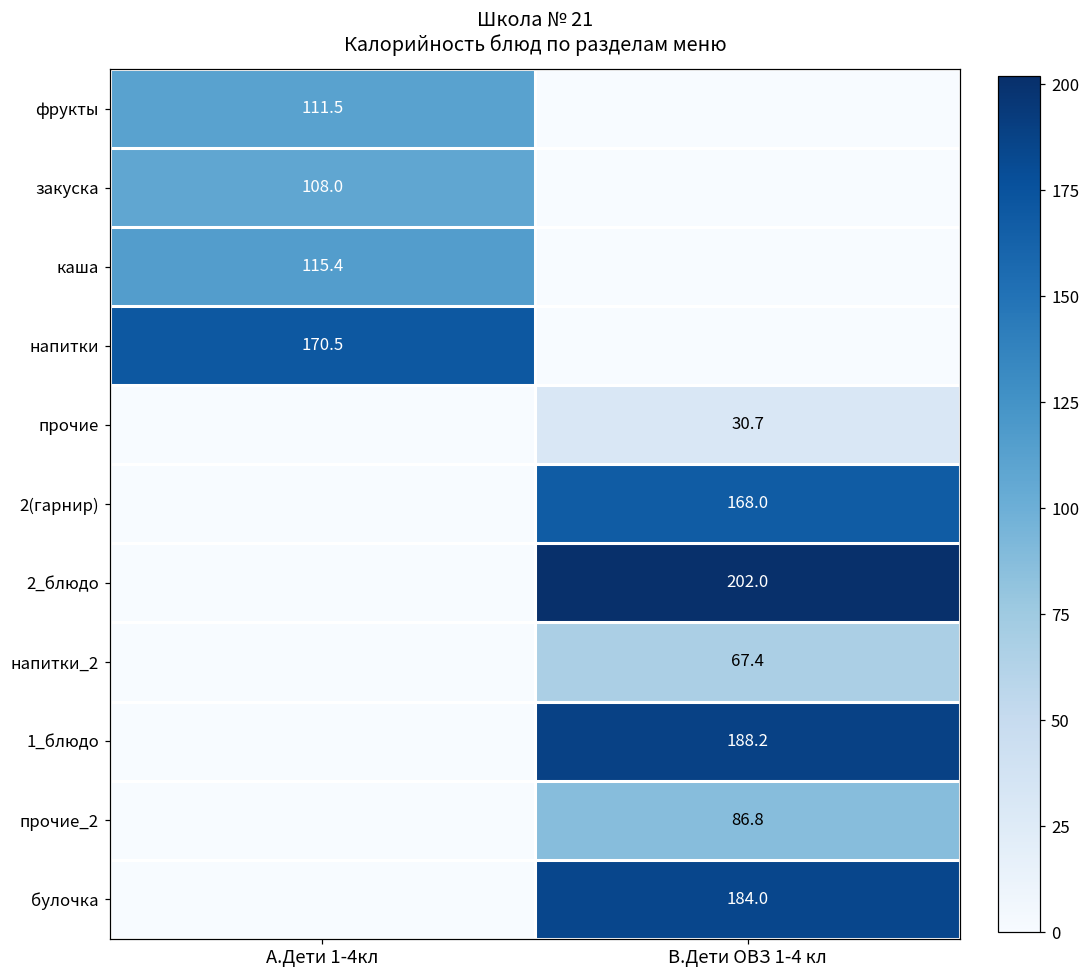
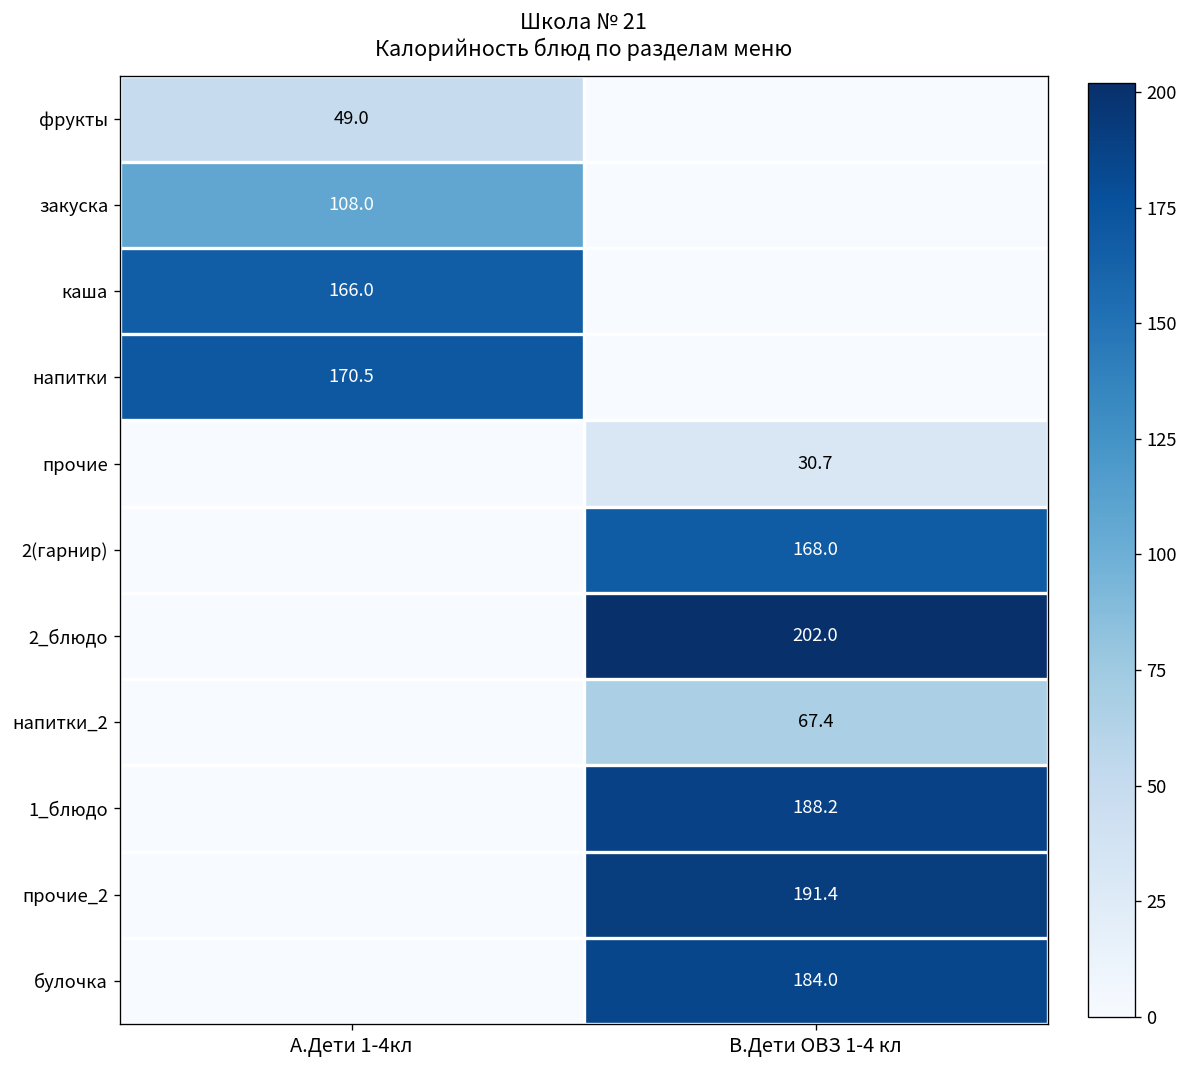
  {
    "фрукты": {
-     "А.Дети 1-4кл": 111.5
+     "А.Дети 1-4кл": 49.0
    },
    "закуска": {
      "А.Дети 1-4кл": 108.0
    },
    "каша": {
-     "А.Дети 1-4кл": 115.4
+     "А.Дети 1-4кл": 166.0
    },
    "напитки": {
      "А.Дети 1-4кл": 170.5
    },
    "прочие": {
      "В.Дети ОВЗ 1-4 кл": 30.7
    },
    "2(гарнир)": {
      "В.Дети ОВЗ 1-4 кл": 168.0
    },
    "2_блюдо": {
      "В.Дети ОВЗ 1-4 кл": 202.0
    },
    "напитки_2": {
      "В.Дети ОВЗ 1-4 кл": 67.4
    },
    "1_блюдо": {
      "В.Дети ОВЗ 1-4 кл": 188.2
    },
    "прочие_2": {
-     "В.Дети ОВЗ 1-4 кл": 86.8
+     "В.Дети ОВЗ 1-4 кл": 191.4
    },
    "булочка": {
      "В.Дети ОВЗ 1-4 кл": 184.0
    }
  }
